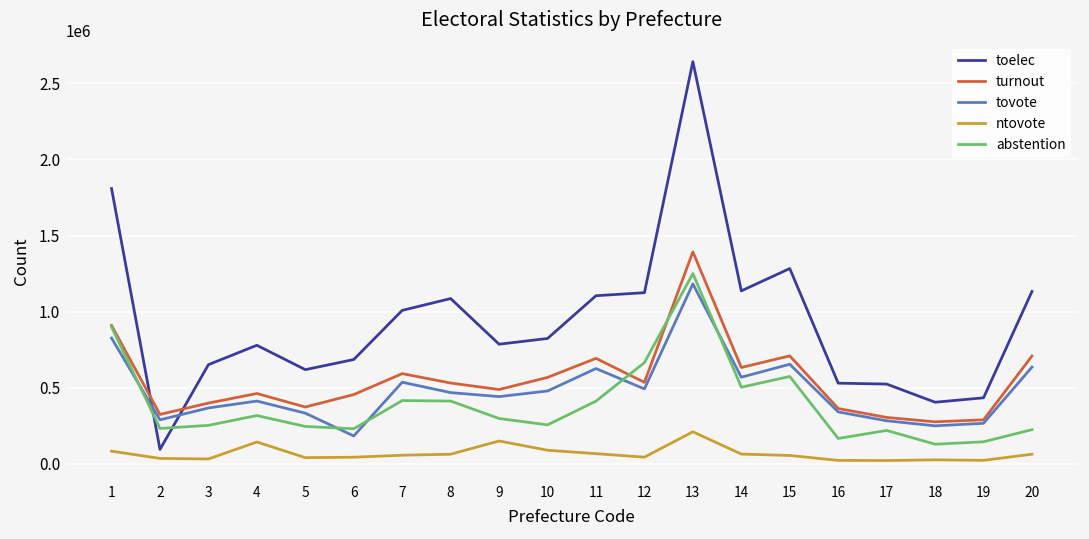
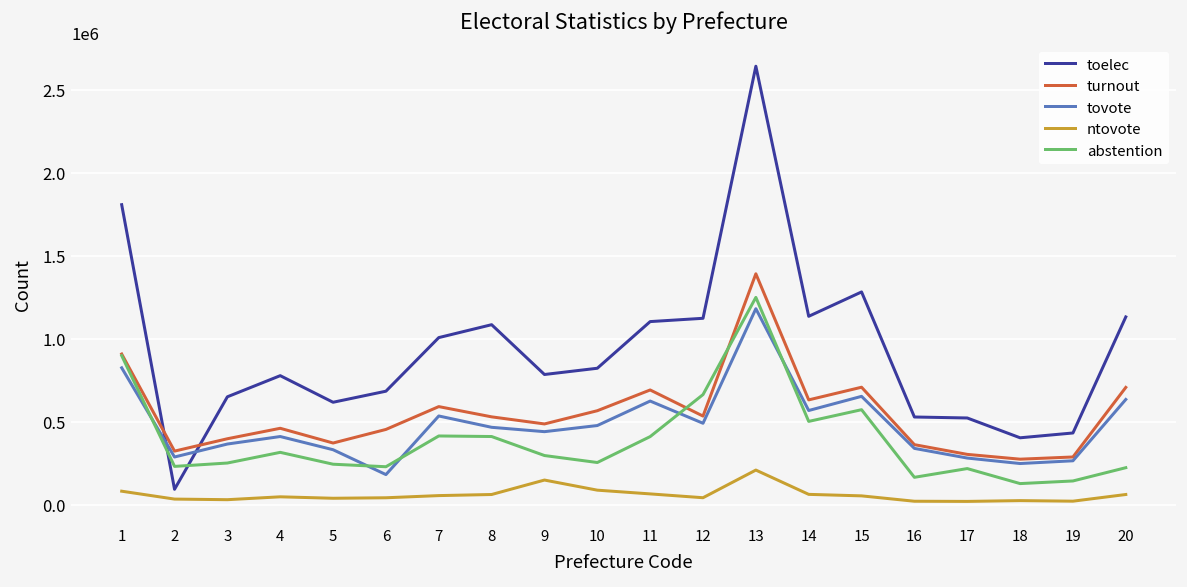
  {
    "toelec": {
      "1": 1810000,
      "2": 90000,
      "3": 650000,
      "4": 780000,
      "5": 620000,
      "6": 690000,
      "7": 1010000,
      "8": 1090000,
      "9": 790000,
      "10": 820000,
      "11": 1100000,
      "12": 1120000,
      "13": 2640000,
      "14": 1140000,
      "15": 1280000,
      "16": 530000,
      "17": 520000,
      "18": 400000,
      "19": 430000,
      "20": 1130000
    },
    "turnout": {
      "2": 320000,
      "3": 400000,
      "4": 460000,
      "5": 370000,
      "6": 450000,
      "7": 590000,
      "8": 530000,
      "9": 490000,
      "10": 570000,
      "11": 690000,
      "12": 540000,
      "13": 1390000,
      "14": 630000,
      "15": 710000,
      "16": 360000,
      "17": 300000,
      "18": 280000,
      "19": 290000,
      "20": 710000
    },
    "tovote": {
      "1": 830000,
      "2": 290000,
      "3": 370000,
      "4": 410000,
      "5": 330000,
      "6": 180000,
      "7": 540000,
      "8": 470000,
      "9": 440000,
      "10": 480000,
      "11": 630000,
      "12": 490000,
      "13": 1180000,
      "14": 570000,
      "15": 650000,
      "16": 340000,
      "17": 280000,
      "18": 250000,
      "19": 270000,
      "20": 640000
    },
    "ntovote": {
      "1": 80000,
      "2": 40000,
      "3": 30000,
-     "4": 140000,
+     "4": 50000,
      "5": 40000,
      "6": 40000,
      "7": 60000,
      "8": 60000,
      "9": 150000,
      "10": 90000,
      "11": 70000,
      "12": 40000,
      "13": 210000,
      "14": 60000,
      "15": 50000,
      "16": 20000,
      "17": 20000,
      "18": 30000,
      "19": 20000,
      "20": 60000
    },
    "abstention": {
      "2": 230000,
      "3": 250000,
      "4": 320000,
      "5": 250000,
      "6": 230000,
      "7": 420000,
      "8": 410000,
      "9": 300000,
      "10": 260000,
      "11": 410000,
      "12": 660000,
      "13": 1250000,
      "14": 500000,
      "15": 570000,
      "16": 170000,
      "17": 220000,
      "18": 130000,
      "19": 140000,
      "20": 220000
    }
  }
